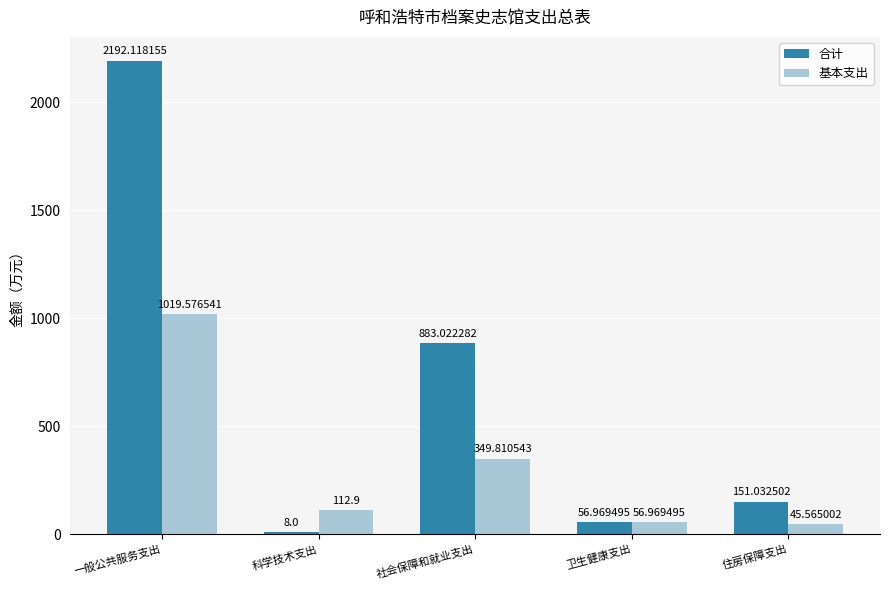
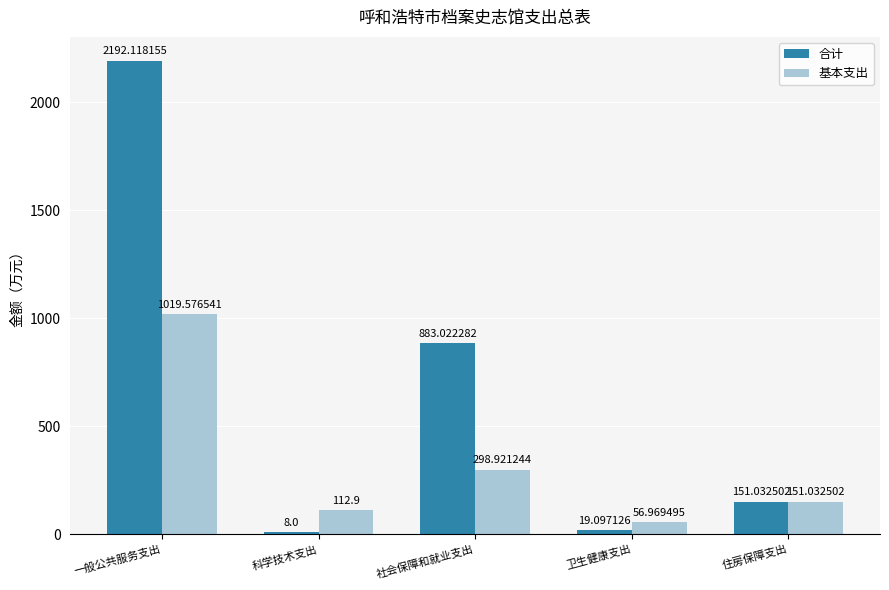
  {
    "合计": {
      "一般公共服务支出": 2192.118155,
      "科学技术支出": 8.0,
      "社会保障和就业支出": 883.022282,
-     "卫生健康支出": 56.969495,
+     "卫生健康支出": 19.097126,
      "住房保障支出": 151.032502
    },
    "基本支出": {
      "一般公共服务支出": 1019.576541,
      "科学技术支出": 112.9,
-     "社会保障和就业支出": 349.810543,
+     "社会保障和就业支出": 298.921244,
      "卫生健康支出": 56.969495,
-     "住房保障支出": 45.565002
+     "住房保障支出": 151.032502
    }
  }
